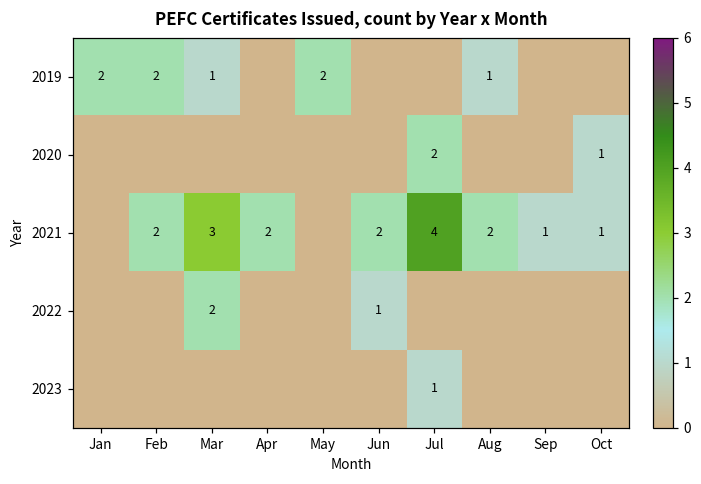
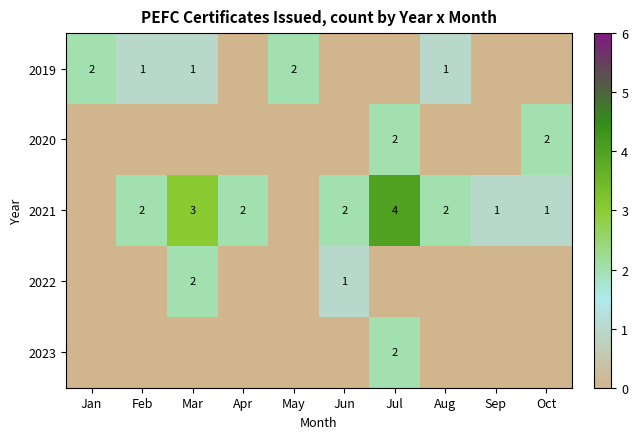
  {
    "2019": {
      "Jan": 2,
-     "Feb": 2,
+     "Feb": 1,
      "Mar": 1,
      "May": 2,
      "Aug": 1
    },
    "2020": {
      "Jul": 2,
-     "Oct": 1
+     "Oct": 2
    },
    "2021": {
      "Feb": 2,
      "Mar": 3,
      "Apr": 2,
      "Jun": 2,
      "Jul": 4,
      "Aug": 2,
      "Sep": 1,
      "Oct": 1
    },
    "2022": {
      "Mar": 2,
      "Jun": 1
    },
    "2023": {
-     "Jul": 1
+     "Jul": 2
    }
  }
